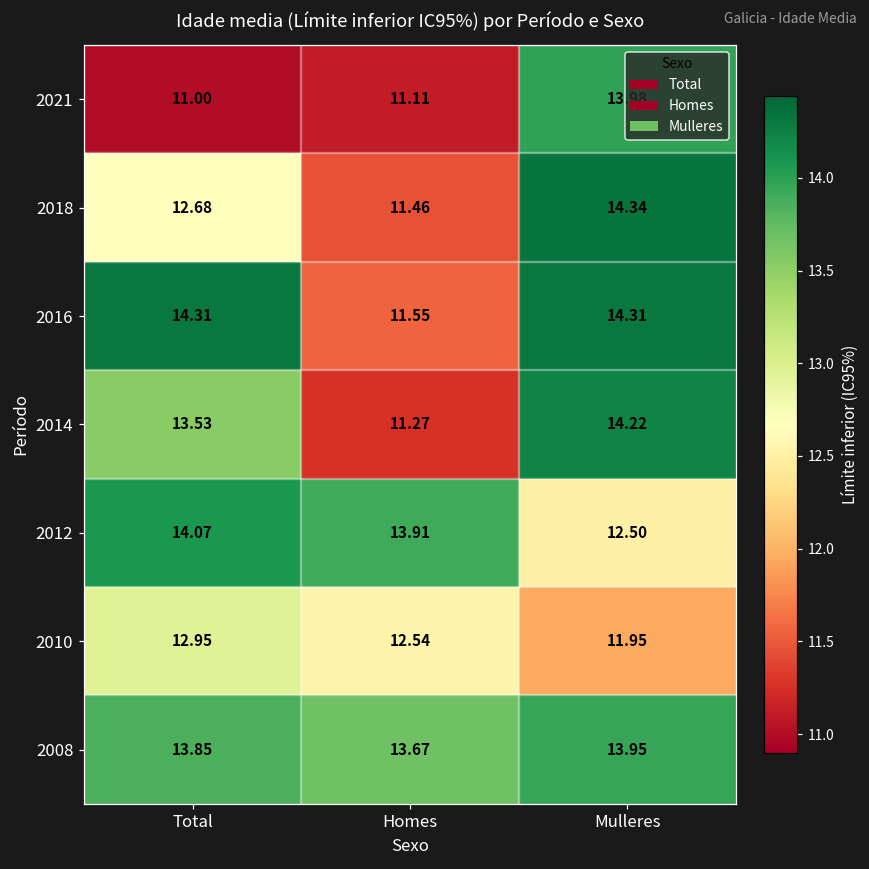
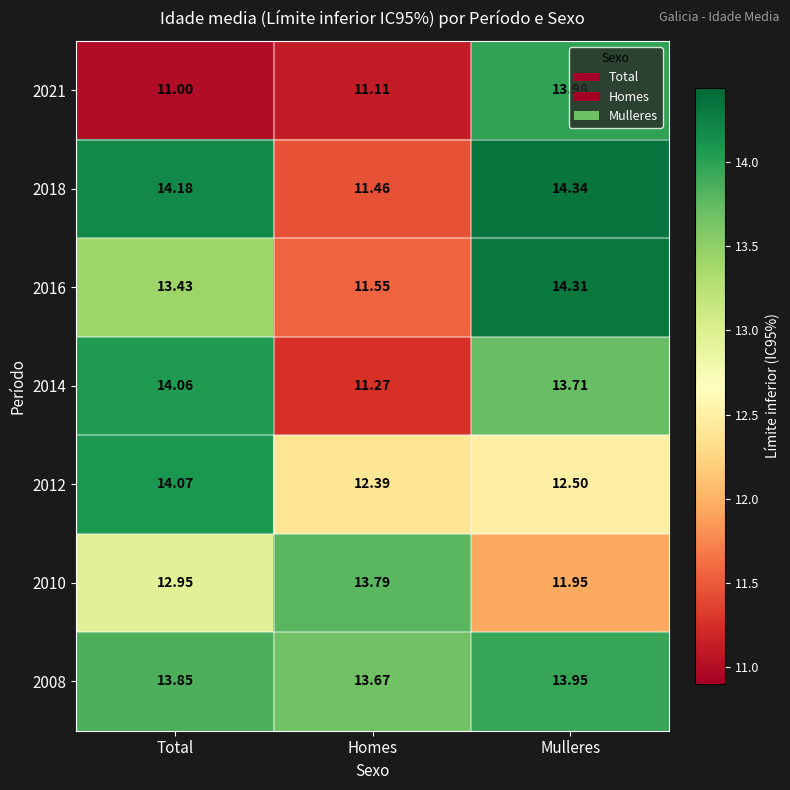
  {
    "2021": {
      "Total": 11.00,
      "Homes": 11.11
    },
    "2018": {
-     "Total": 12.68,
+     "Total": 14.18,
      "Homes": 11.46,
      "Mulleres": 14.34
    },
    "2016": {
-     "Total": 14.31,
+     "Total": 13.43,
      "Homes": 11.55,
      "Mulleres": 14.31
    },
    "2014": {
-     "Total": 13.53,
+     "Total": 14.06,
      "Homes": 11.27,
-     "Mulleres": 14.22
+     "Mulleres": 13.71
    },
    "2012": {
      "Total": 14.07,
-     "Homes": 13.91,
+     "Homes": 12.39,
      "Mulleres": 12.50
    },
    "2010": {
      "Total": 12.95,
-     "Homes": 12.54,
+     "Homes": 13.79,
      "Mulleres": 11.95
    },
    "2008": {
      "Total": 13.85,
      "Homes": 13.67,
      "Mulleres": 13.95
    }
  }
